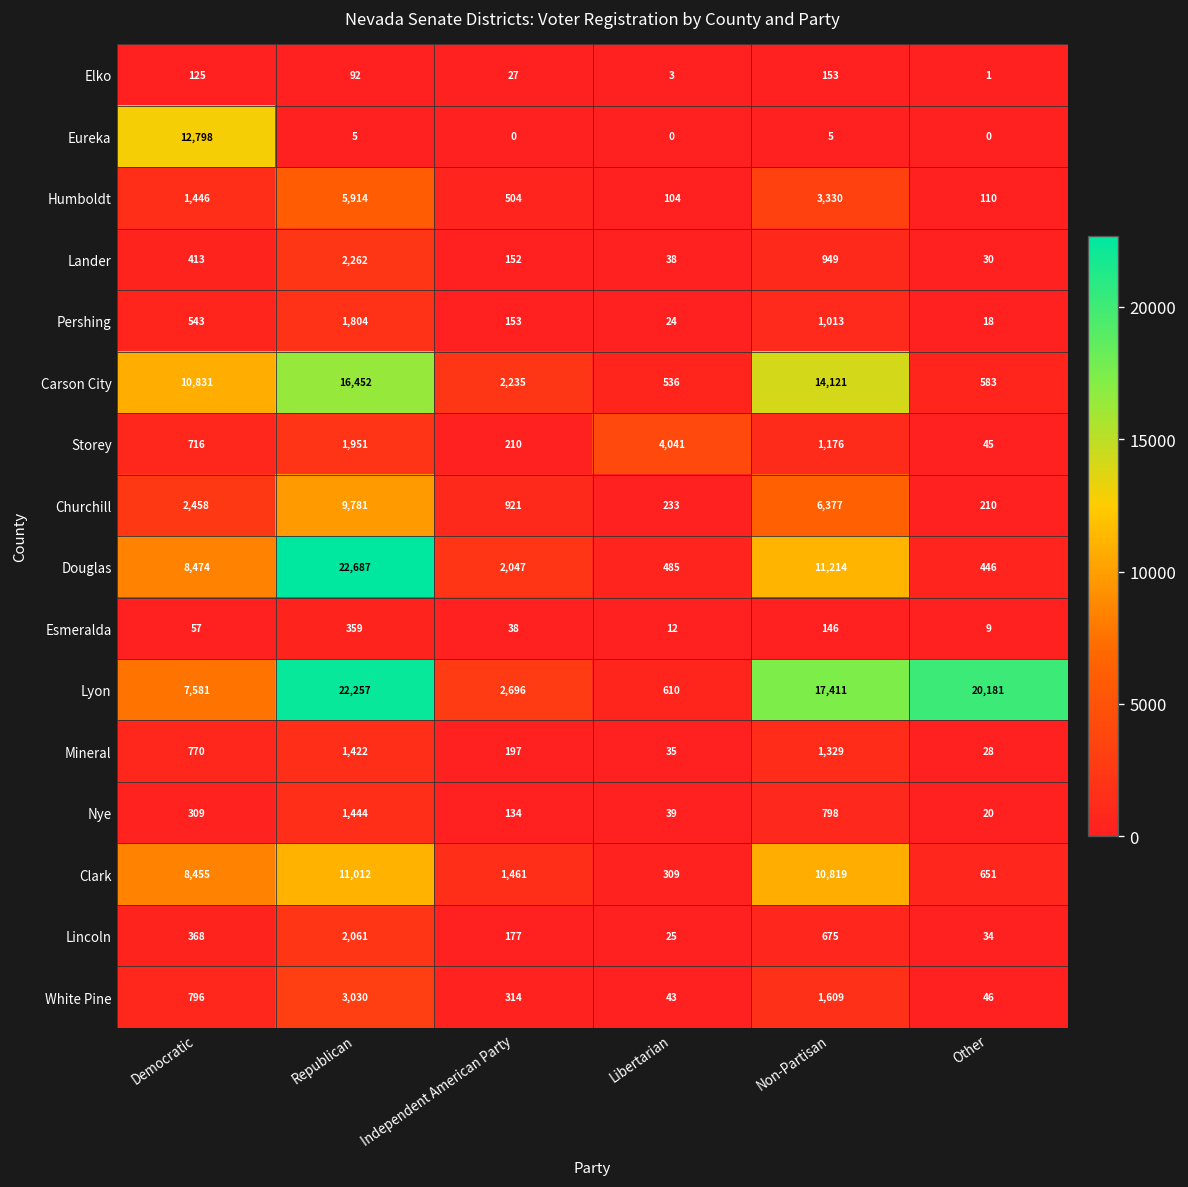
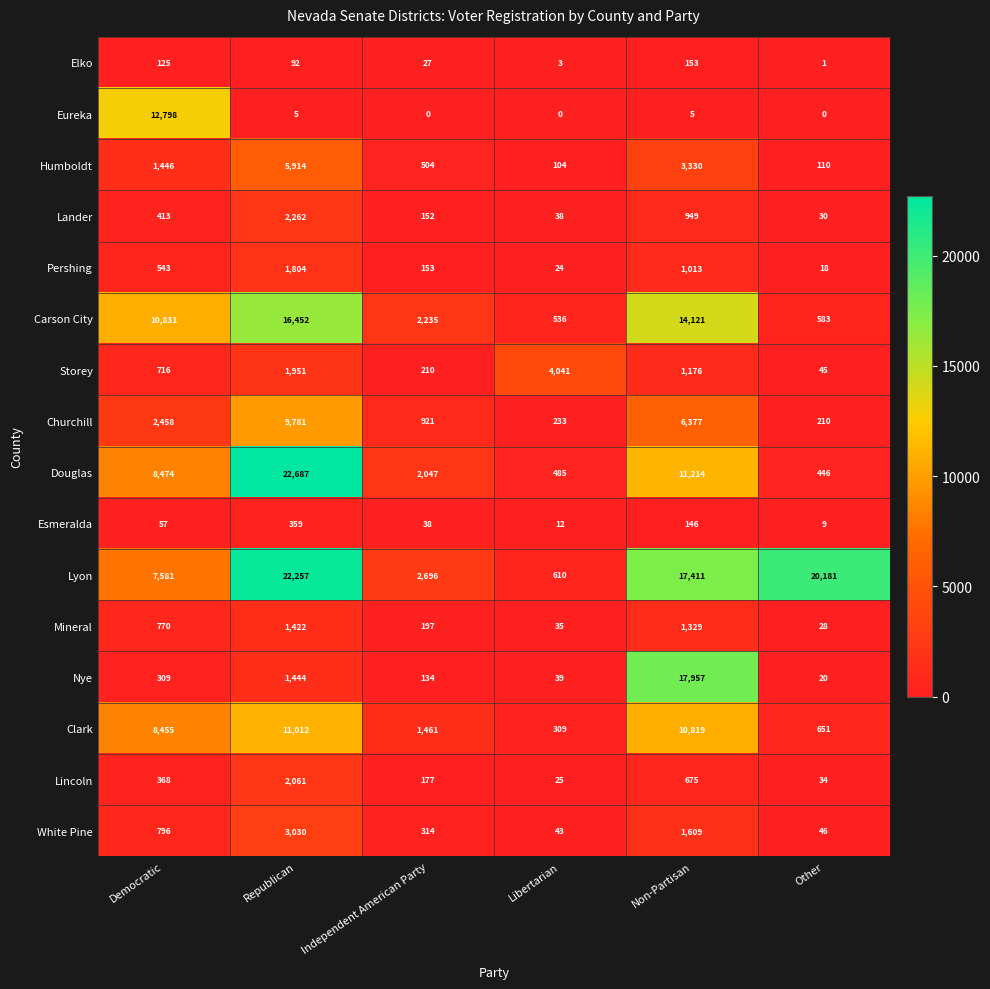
  {
    "Elko": {
      "Democratic": "125",
      "Republican": "92",
      "Independent American Party": "27",
      "Libertarian": "3",
      "Non-Partisan": "153",
      "Other": "1"
    },
    "Eureka": {
      "Democratic": "12,798",
      "Republican": "5",
      "Independent American Party": "0",
      "Libertarian": "0",
      "Non-Partisan": "5",
      "Other": "0"
    },
    "Humboldt": {
      "Democratic": "1,446",
      "Republican": "5,914",
      "Independent American Party": "504",
      "Libertarian": "104",
      "Non-Partisan": "3,330",
      "Other": "110"
    },
    "Lander": {
      "Democratic": "413",
      "Republican": "2,262",
      "Independent American Party": "152",
      "Libertarian": "38",
      "Non-Partisan": "949",
      "Other": "30"
    },
    "Pershing": {
      "Democratic": "543",
      "Republican": "1,804",
      "Independent American Party": "153",
      "Libertarian": "24",
      "Non-Partisan": "1,013",
      "Other": "18"
    },
    "Carson City": {
      "Democratic": "10,831",
      "Republican": "16,452",
      "Independent American Party": "2,235",
      "Libertarian": "536",
      "Non-Partisan": "14,121",
      "Other": "583"
    },
    "Storey": {
      "Democratic": "716",
      "Republican": "1,951",
      "Independent American Party": "210",
      "Libertarian": "4,041",
      "Non-Partisan": "1,176",
      "Other": "45"
    },
    "Churchill": {
      "Democratic": "2,458",
      "Republican": "9,781",
      "Independent American Party": "921",
      "Libertarian": "233",
      "Non-Partisan": "6,377",
      "Other": "210"
    },
    "Douglas": {
      "Democratic": "8,474",
      "Republican": "22,687",
      "Independent American Party": "2,047",
      "Libertarian": "485",
      "Non-Partisan": "11,214",
      "Other": "446"
    },
    "Esmeralda": {
      "Democratic": "57",
      "Republican": "359",
      "Independent American Party": "38",
      "Libertarian": "12",
      "Non-Partisan": "146",
      "Other": "9"
    },
    "Lyon": {
      "Democratic": "7,581",
      "Republican": "22,257",
      "Independent American Party": "2,696",
      "Libertarian": "610",
      "Non-Partisan": "17,411",
      "Other": "20,181"
    },
    "Mineral": {
      "Democratic": "770",
      "Republican": "1,422",
      "Independent American Party": "197",
      "Libertarian": "35",
      "Non-Partisan": "1,329",
      "Other": "28"
    },
    "Nye": {
      "Democratic": "309",
      "Republican": "1,444",
      "Independent American Party": "134",
      "Libertarian": "39",
-     "Non-Partisan": "798",
+     "Non-Partisan": "17,957",
      "Other": "20"
    },
    "Clark": {
      "Democratic": "8,455",
      "Republican": "11,012",
      "Independent American Party": "1,461",
      "Libertarian": "309",
      "Non-Partisan": "10,819",
      "Other": "651"
    },
    "Lincoln": {
      "Democratic": "368",
      "Republican": "2,061",
      "Independent American Party": "177",
      "Libertarian": "25",
      "Non-Partisan": "675",
      "Other": "34"
    },
    "White Pine": {
      "Democratic": "796",
      "Republican": "3,030",
      "Independent American Party": "314",
      "Libertarian": "43",
      "Non-Partisan": "1,609",
      "Other": "46"
    }
  }
